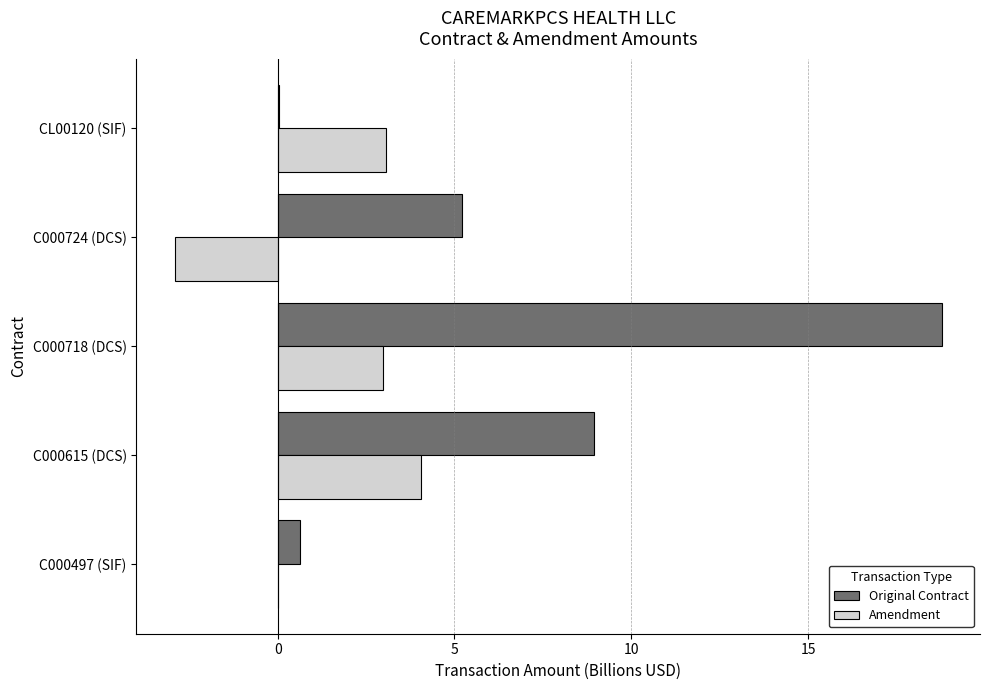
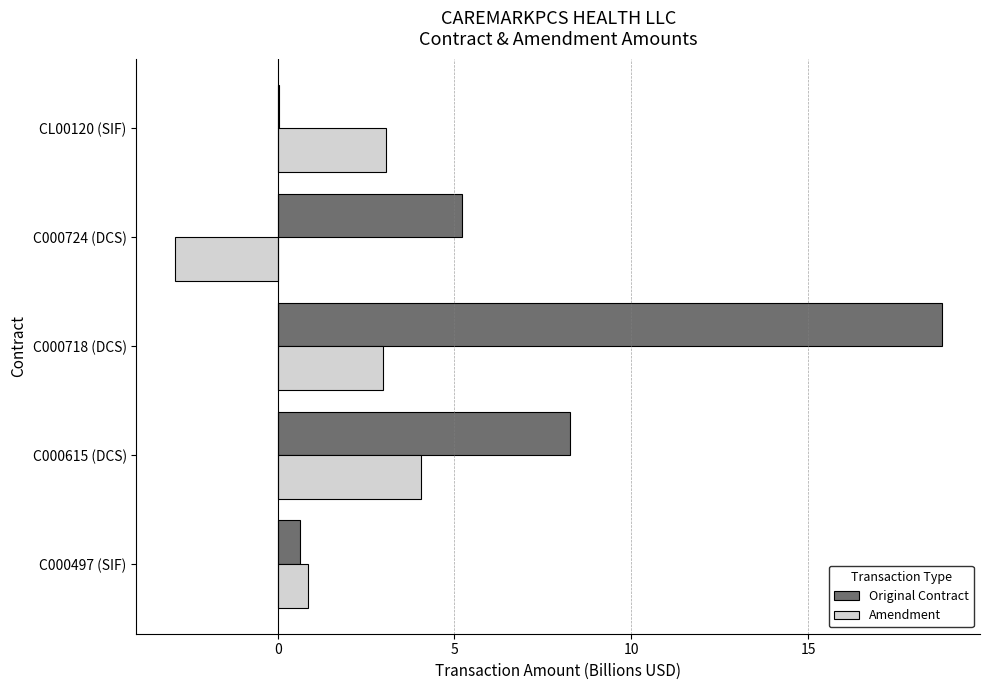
  {
    "Original Contract": {
      "C000724 (DCS)": 5.2,
      "C000718 (DCS)": 18.8,
-     "C000615 (DCS)": 8.9,
+     "C000615 (DCS)": 8.3,
      "C000497 (SIF)": 0.6
    },
    "Amendment": {
      "CL00120 (SIF)": 3.1,
      "C000724 (DCS)": -2.9,
      "C000718 (DCS)": 3.0,
      "C000615 (DCS)": 4.0,
-     "C000497 (SIF)": 0.0
+     "C000497 (SIF)": 0.9
    }
  }
